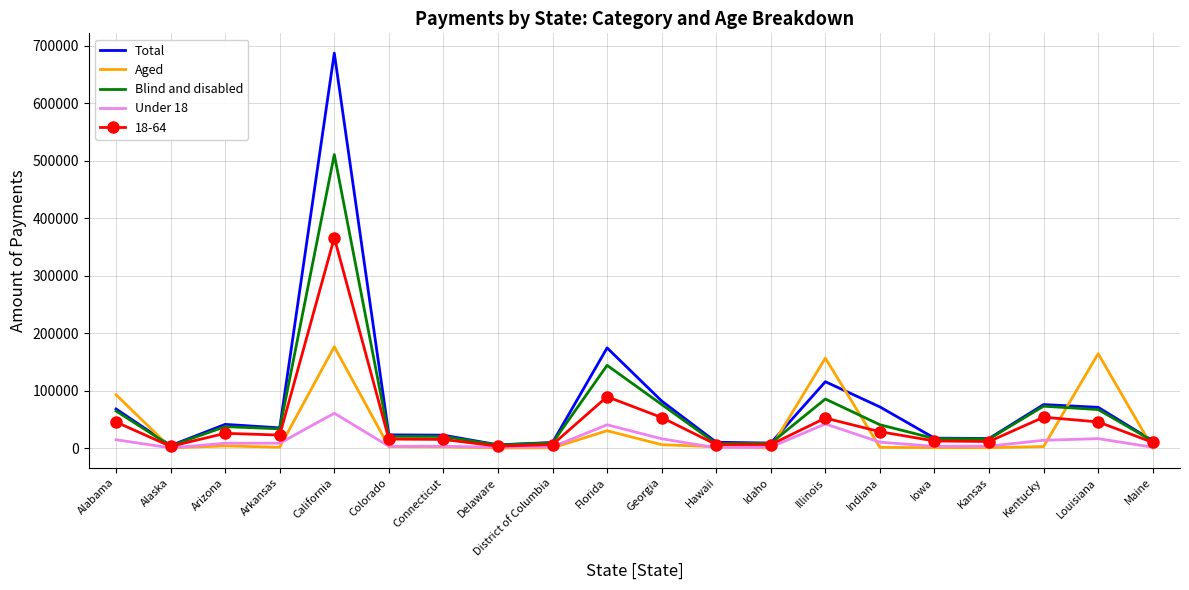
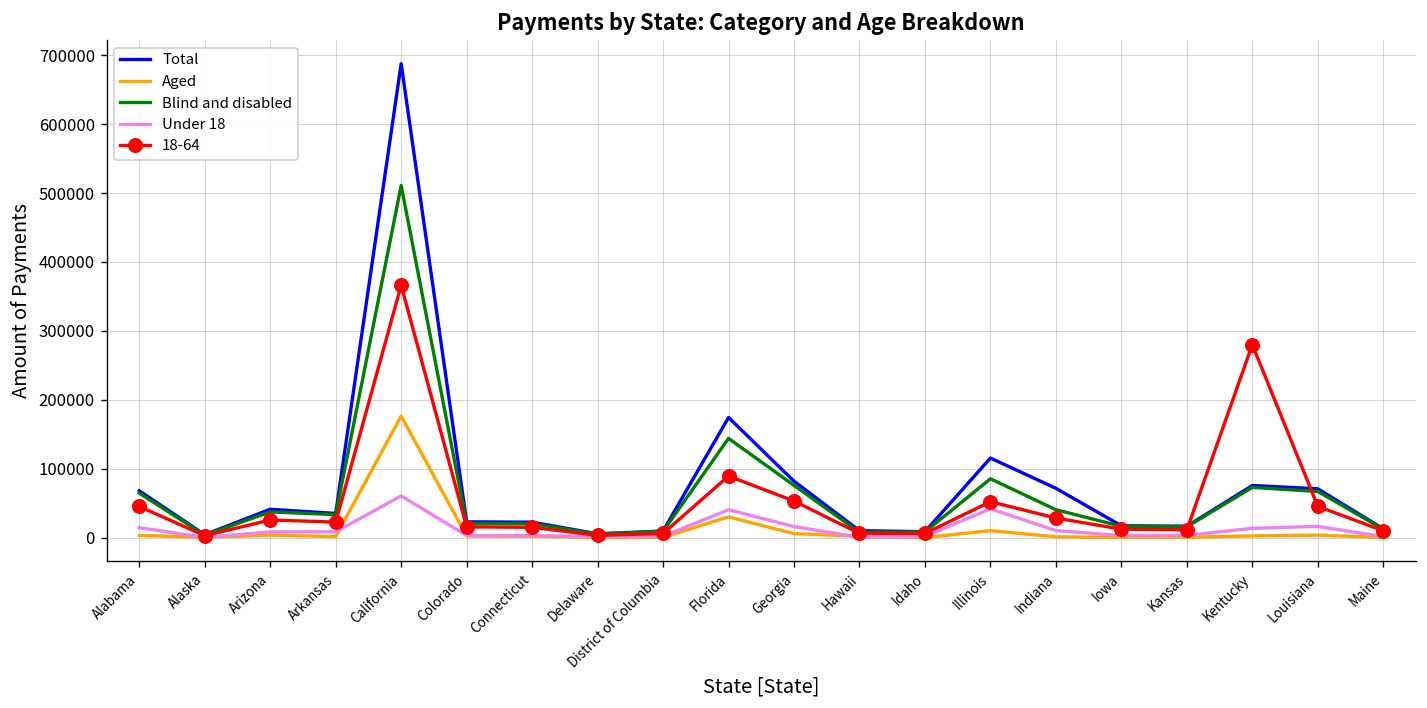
  {
    "Total": {
      "California": 690000,
      "Florida": 170000,
      "Georgia": 80000,
      "Illinois": 120000,
      "Indiana": 70000
    },
    "Aged": {
-     "Alabama": 90000,
+     "Alabama": 0,
      "Arizona": 0,
      "Arkansas": 0,
      "California": 180000,
      "Florida": 30000,
      "Georgia": 10000,
-     "Illinois": 160000,
+     "Illinois": 10000,
      "Indiana": 0,
      "Kentucky": 0,
-     "Louisiana": 160000
+     "Louisiana": 0
    },
    "Blind and disabled": {
      "California": 510000,
      "Florida": 140000,
      "Georgia": 80000,
      "Illinois": 90000,
      "Indiana": 40000
    },
    "Under 18": {
      "Alabama": 10000,
      "Arizona": 10000,
      "Arkansas": 10000,
      "California": 60000,
      "Florida": 40000,
      "Georgia": 20000,
      "Illinois": 40000,
      "Indiana": 10000,
      "Kentucky": 10000,
      "Louisiana": 20000
    },
    "18-64": {
      "Alabama": 50000,
      "Arizona": 30000,
      "Arkansas": 20000,
      "California": 370000,
      "Colorado": 20000,
      "Connecticut": 20000,
      "Florida": 90000,
      "Georgia": 50000,
      "Illinois": 50000,
      "Indiana": 30000,
-     "Kentucky": 50000,
+     "Kentucky": 280000,
      "Louisiana": 50000
    }
  }
